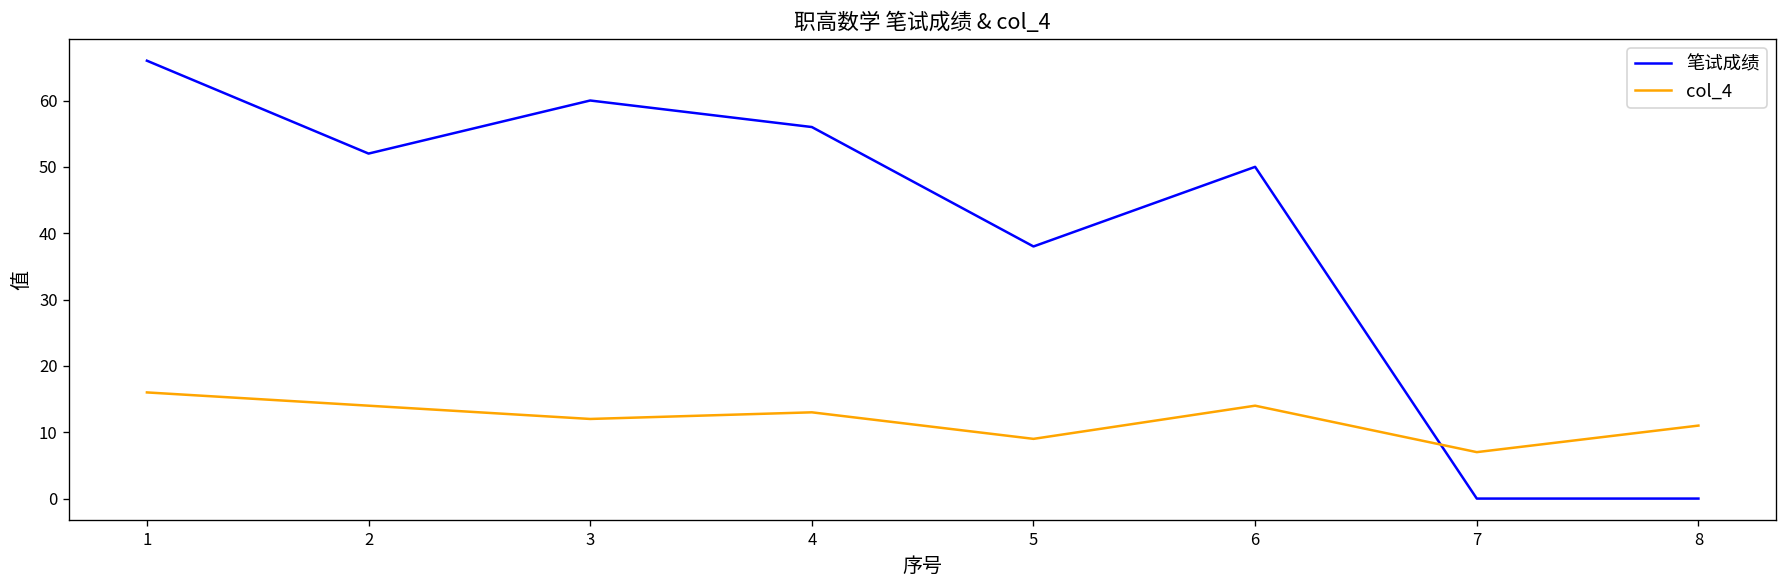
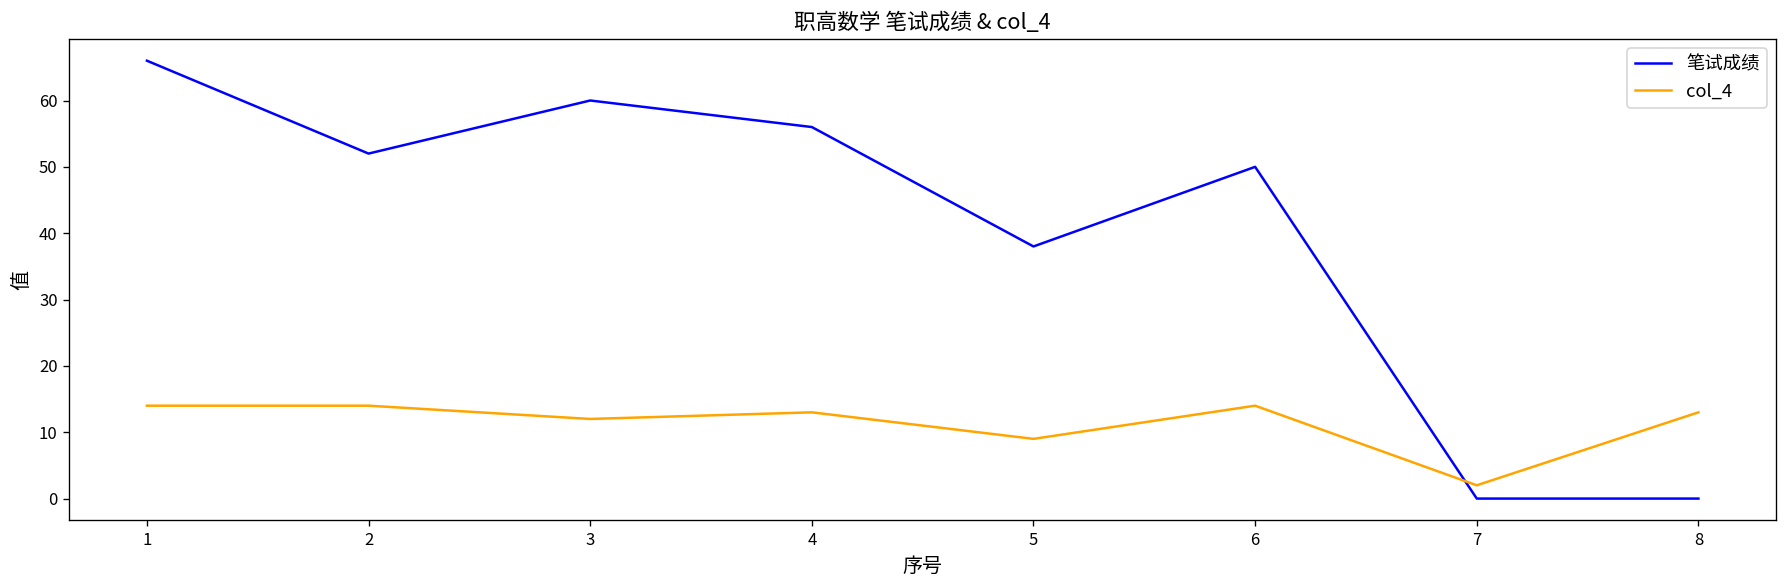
  {
    "笔试成绩": {
      "1": 66,
      "2": 52,
      "3": 60,
      "4": 56,
      "5": 38,
      "6": 50,
      "7": 0,
      "8": 0
    },
    "col_4": {
-     "1": 16,
+     "1": 14,
      "2": 14,
      "3": 12,
      "4": 13,
      "5": 9,
      "6": 14,
-     "7": 7,
-     "8": 11
+     "7": 2,
+     "8": 13
    }
  }
